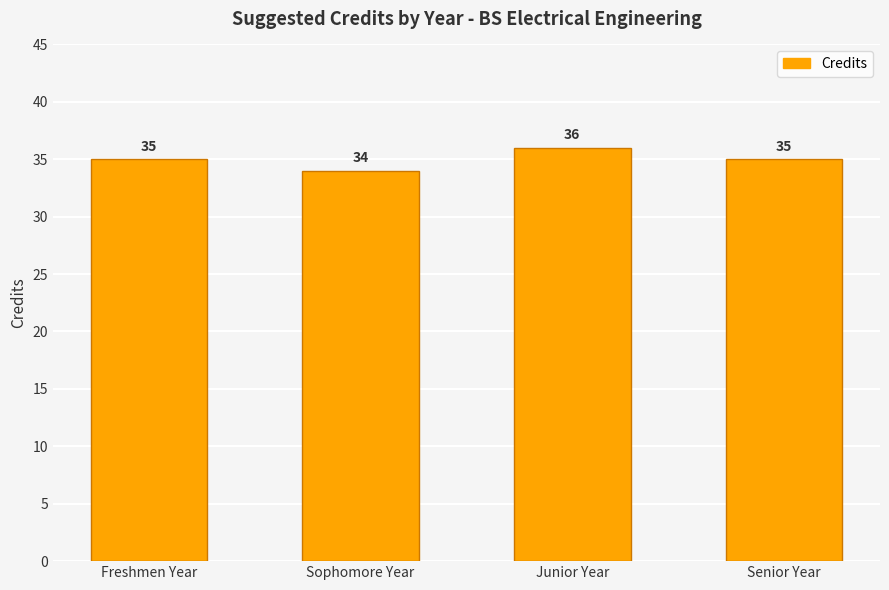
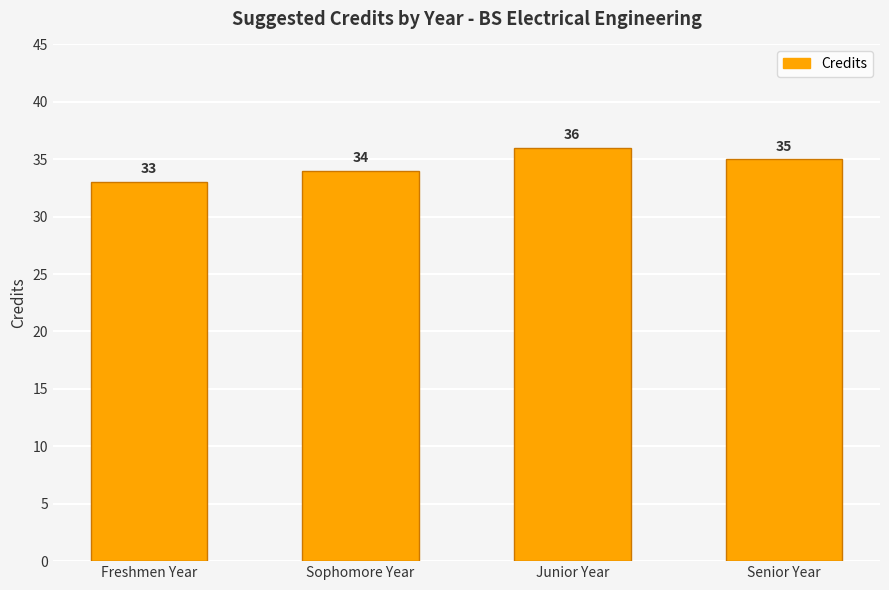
  {
-   "Freshmen Year": 35,
+   "Freshmen Year": 33,
    "Sophomore Year": 34,
    "Junior Year": 36,
    "Senior Year": 35
  }
